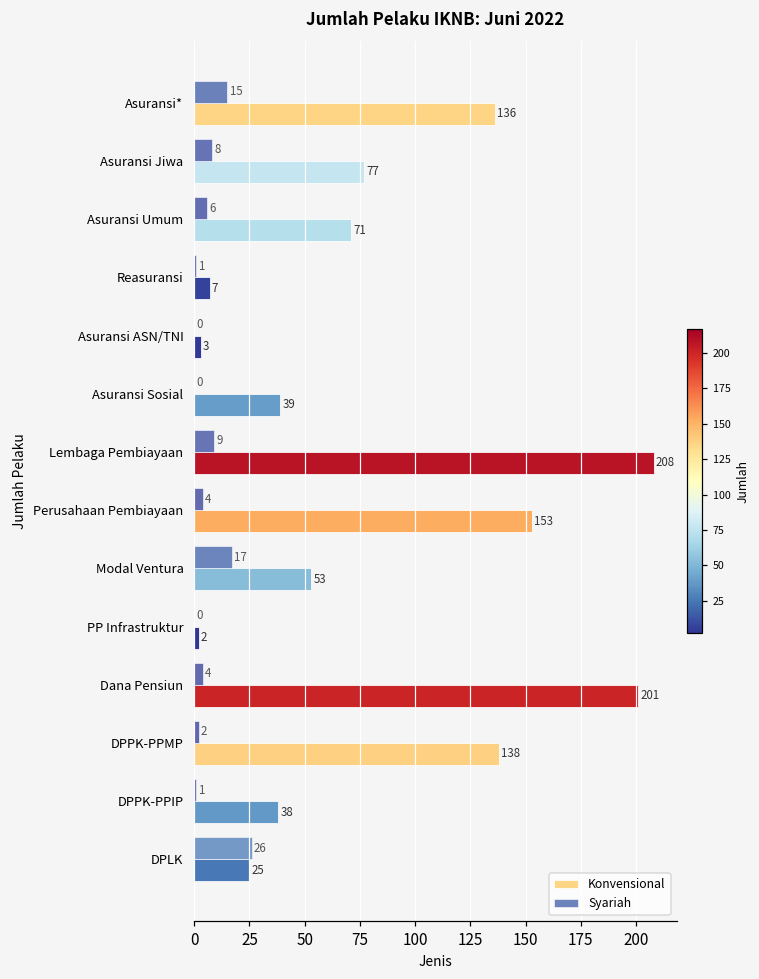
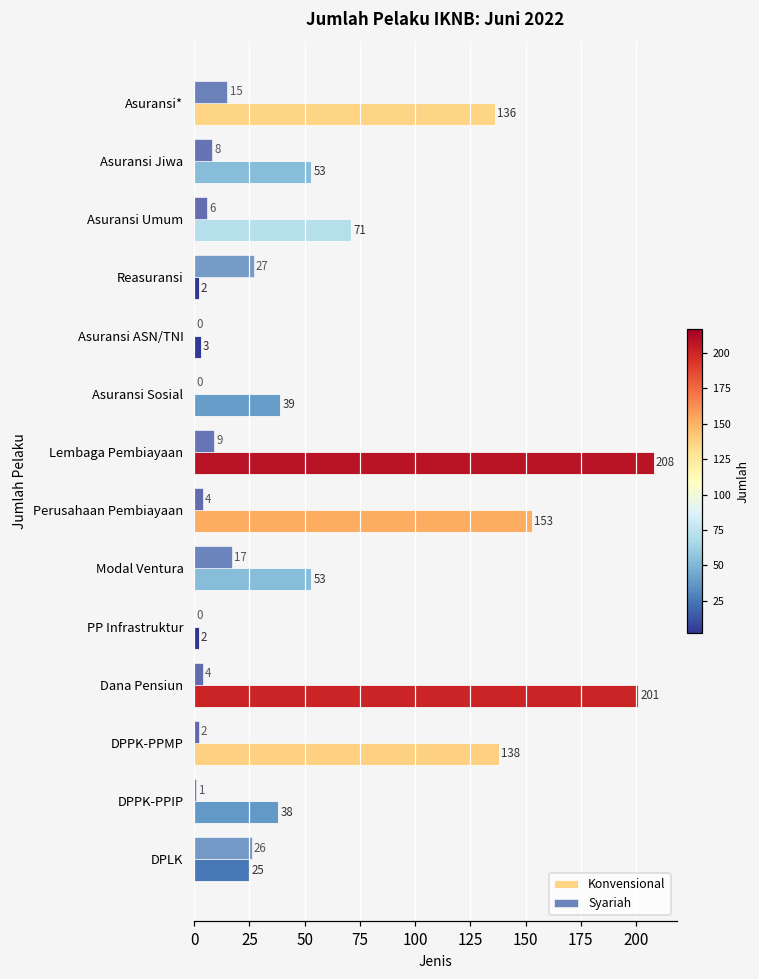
  {
    "Konvensional": {
      "Asuransi*": 136,
-     "Asuransi Jiwa": 77,
+     "Asuransi Jiwa": 53,
      "Asuransi Umum": 71,
-     "Reasuransi": 7,
+     "Reasuransi": 2,
      "Asuransi ASN/TNI": 3,
      "Asuransi Sosial": 39,
      "Lembaga Pembiayaan": 208,
      "Perusahaan Pembiayaan": 153,
      "Modal Ventura": 53,
      "PP Infrastruktur": 2,
      "Dana Pensiun": 201,
      "DPPK-PPMP": 138,
      "DPPK-PPIP": 38,
      "DPLK": 25
    },
    "Syariah": {
      "Asuransi*": 15,
      "Asuransi Jiwa": 8,
      "Asuransi Umum": 6,
-     "Reasuransi": 1,
+     "Reasuransi": 27,
      "Asuransi ASN/TNI": 0,
      "Asuransi Sosial": 0,
      "Lembaga Pembiayaan": 9,
      "Perusahaan Pembiayaan": 4,
      "Modal Ventura": 17,
      "PP Infrastruktur": 0,
      "Dana Pensiun": 4,
      "DPPK-PPMP": 2,
      "DPPK-PPIP": 1,
      "DPLK": 26
    }
  }
